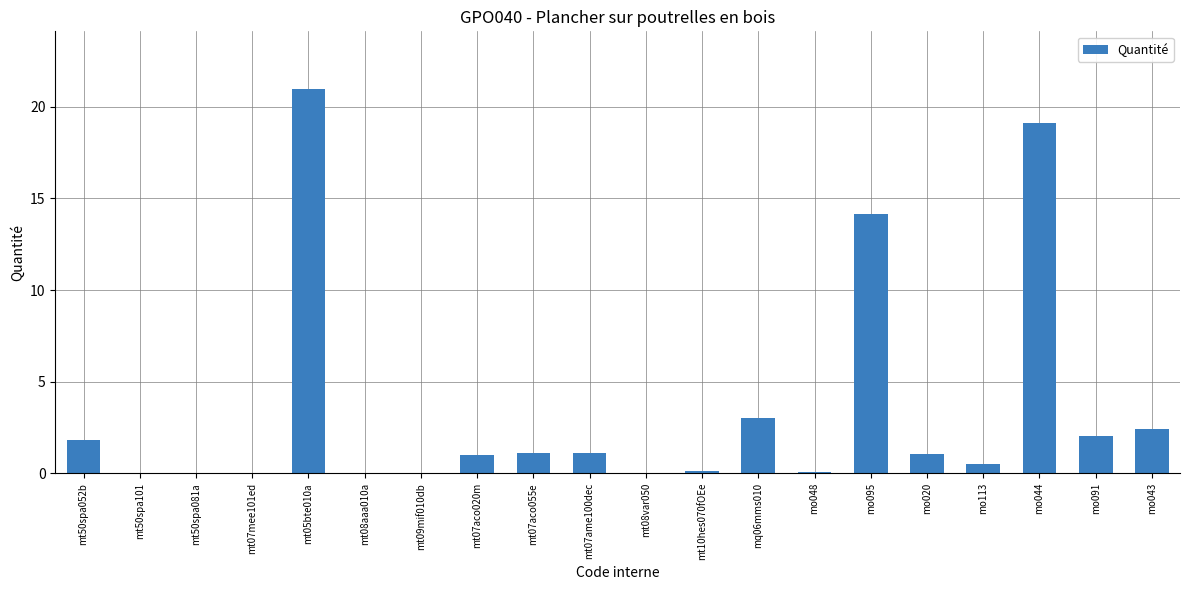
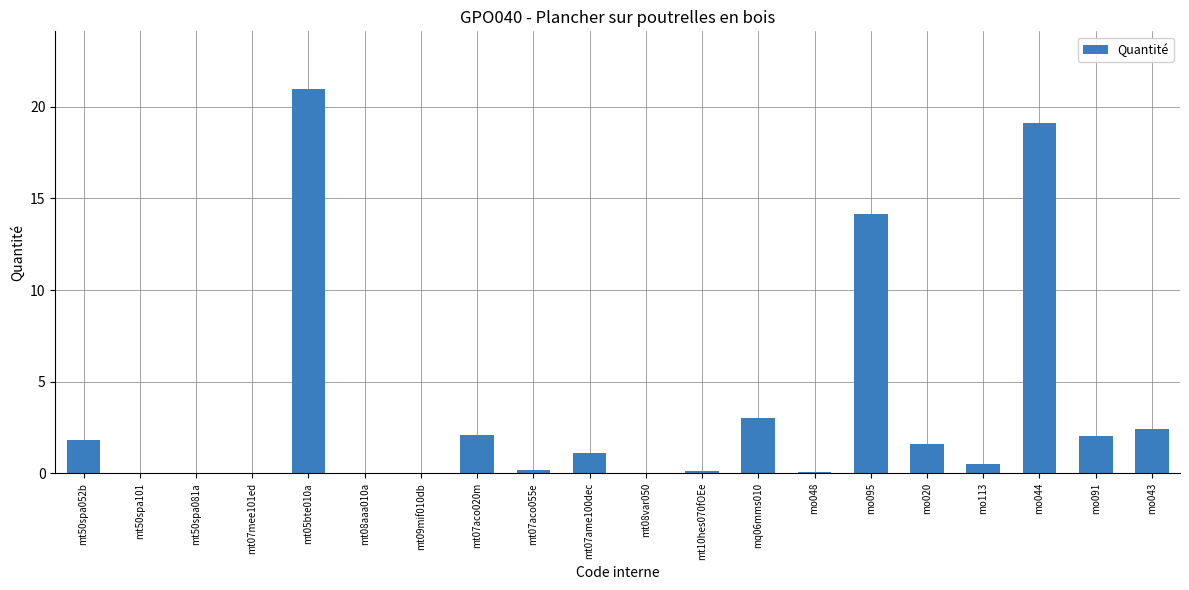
  {
    "mt50spa052b": 1.8,
    "mt05bte010a": 21.0,
-   "mt07aco020m": 1.0,
-   "mt07aco055e": 1.1,
+   "mt07aco020m": 2.1,
+   "mt07aco055e": 0.2,
    "mt07ame100dec": 1.1,
    "mt10hes070fOEe": 0.1,
    "mq06mms010": 3.0,
    "mo095": 14.1,
-   "mo020": 1.0,
+   "mo020": 1.6,
    "mo113": 0.5,
    "mo044": 19.1,
    "mo091": 2.0,
    "mo043": 2.4
  }
